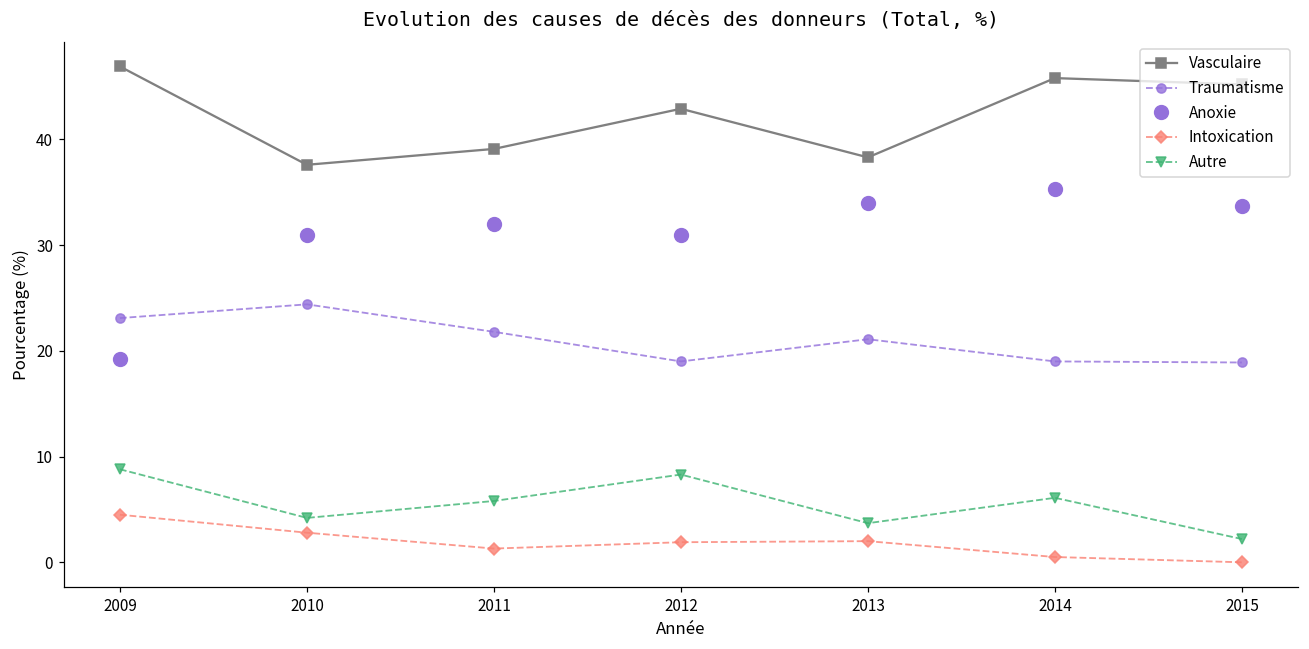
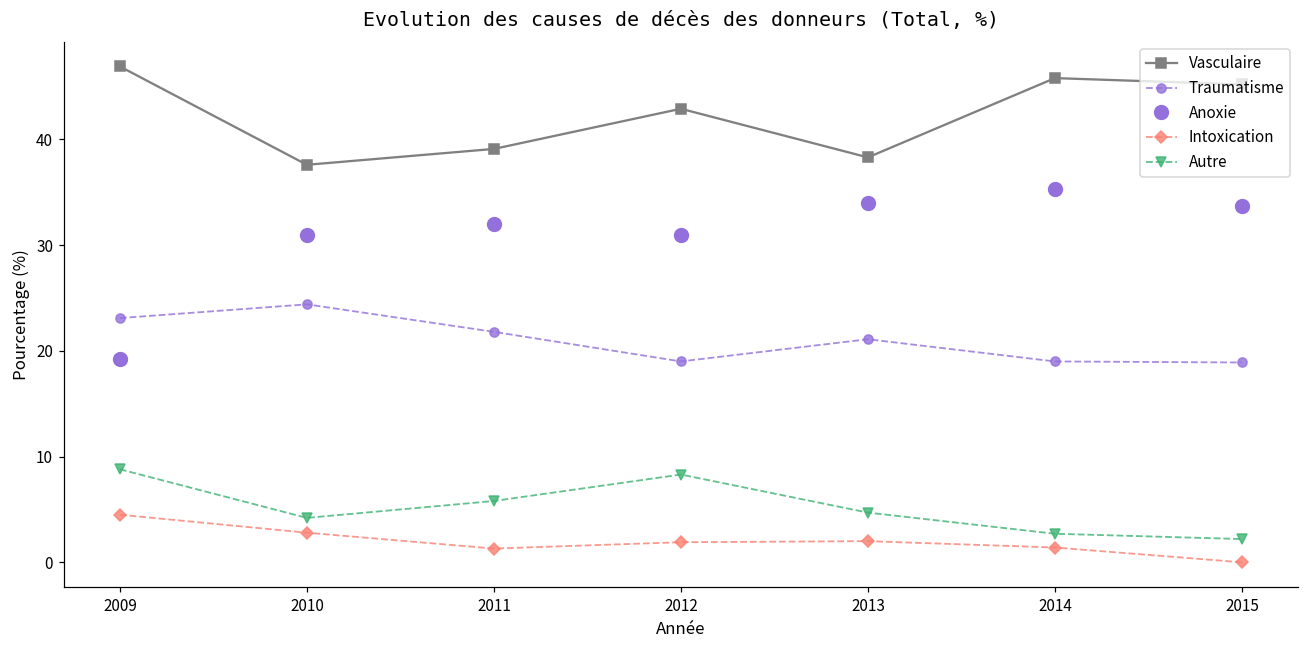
  {
    "Vasculaire": {
      "2009": 47,
      "2010": 38,
      "2011": 39,
      "2012": 43,
      "2013": 38,
      "2014": 46
    },
    "Intoxication": {
      "2009": 5,
      "2010": 3,
      "2011": 1,
      "2012": 2,
      "2013": 2,
-     "2014": 0.5,
+     "2014": 1.4,
      "2015": 0
    },
    "Autre": {
      "2009": 9,
      "2010": 4,
      "2011": 6,
      "2012": 8,
-     "2013": 4,
-     "2014": 6,
+     "2013": 5,
+     "2014": 3,
      "2015": 2
    }
  }
